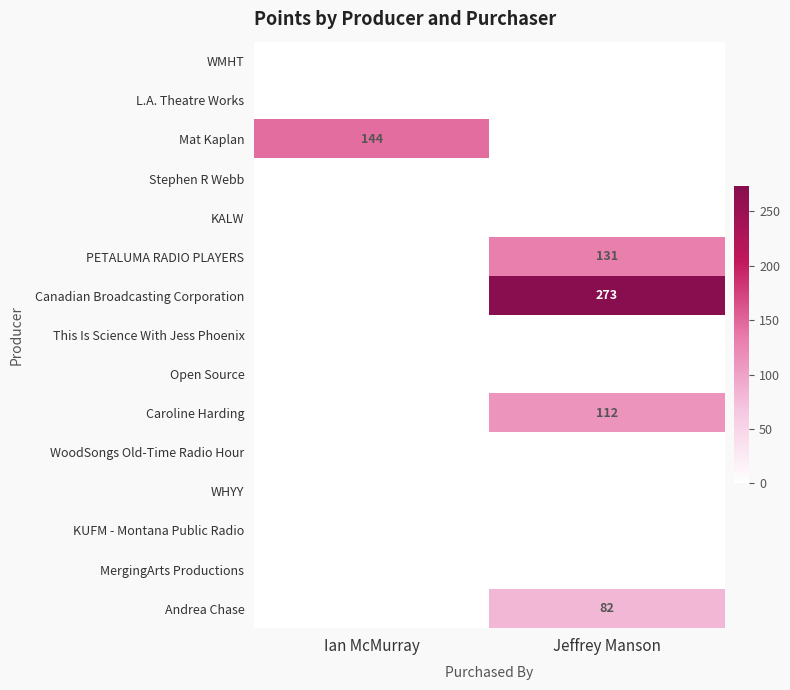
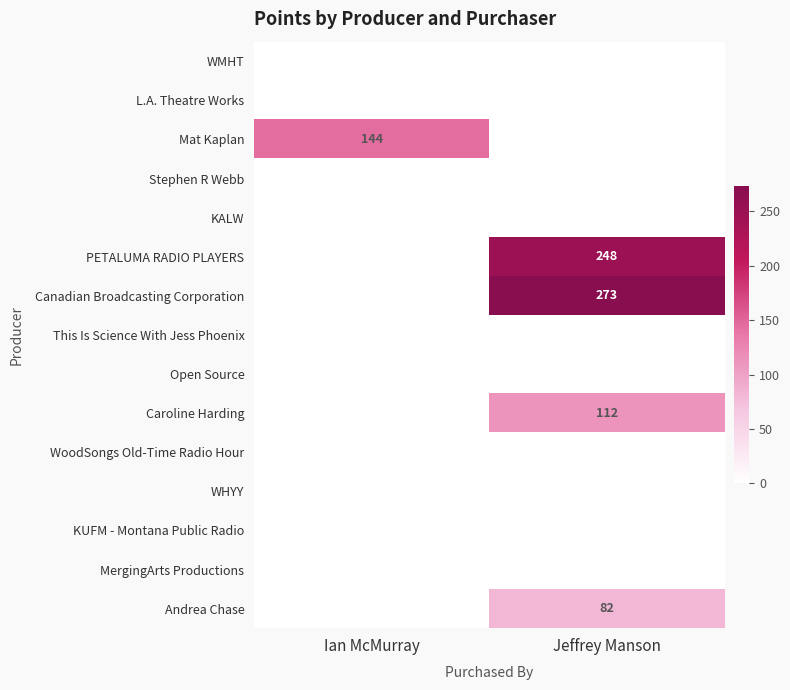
  {
    "Mat Kaplan": {
      "Ian McMurray": 144
    },
    "PETALUMA RADIO PLAYERS": {
-     "Jeffrey Manson": 131
+     "Jeffrey Manson": 248
    },
    "Canadian Broadcasting Corporation": {
      "Jeffrey Manson": 273
    },
    "Caroline Harding": {
      "Jeffrey Manson": 112
    },
    "Andrea Chase": {
      "Jeffrey Manson": 82
    }
  }
